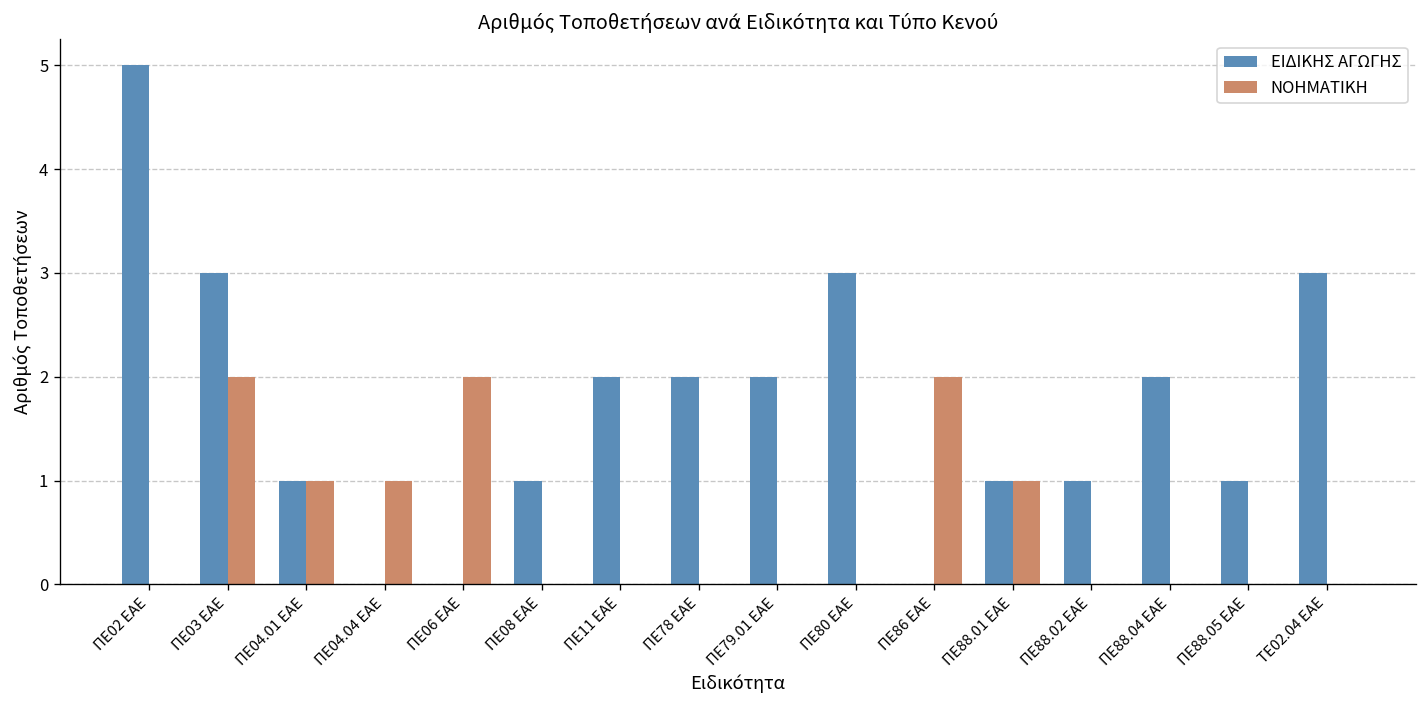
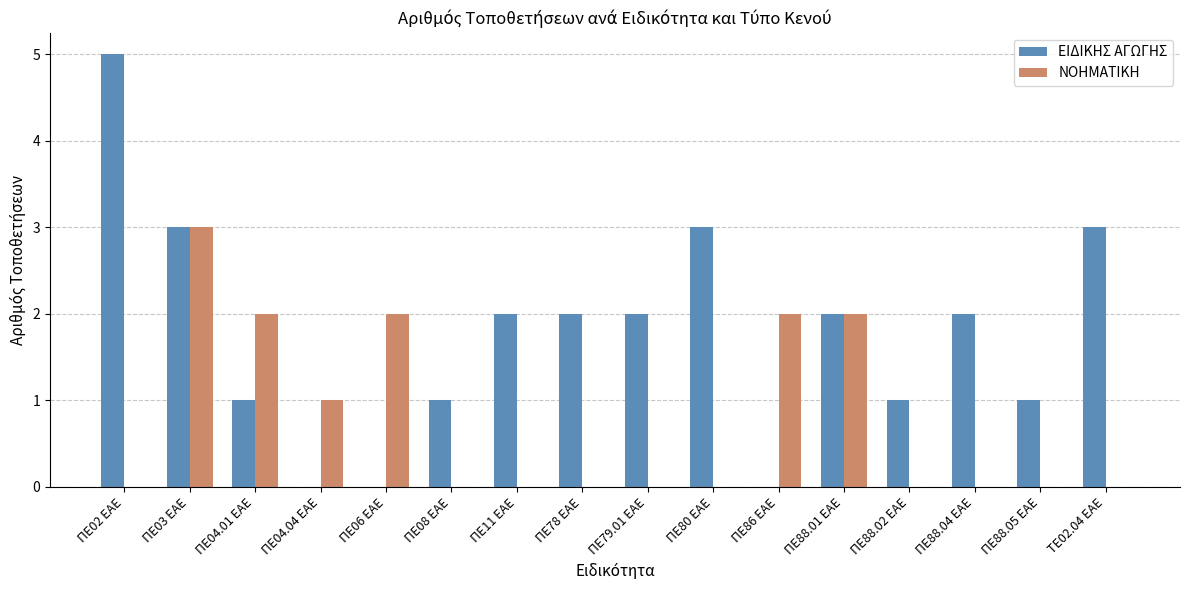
  {
    "ΕΙΔΙΚΗΣ ΑΓΩΓΗΣ": {
      "ΠΕ02 ΕΑΕ": 5,
      "ΠΕ03 ΕΑΕ": 3,
      "ΠΕ04.01 ΕΑΕ": 1,
      "ΠΕ04.04 ΕΑΕ": 0,
      "ΠΕ06 ΕΑΕ": 0,
      "ΠΕ08 ΕΑΕ": 1,
      "ΠΕ11 ΕΑΕ": 2,
      "ΠΕ78 ΕΑΕ": 2,
      "ΠΕ79.01 ΕΑΕ": 2,
      "ΠΕ80 ΕΑΕ": 3,
      "ΠΕ86 ΕΑΕ": 0,
-     "ΠΕ88.01 ΕΑΕ": 1,
+     "ΠΕ88.01 ΕΑΕ": 2,
      "ΠΕ88.02 ΕΑΕ": 1,
      "ΠΕ88.04 ΕΑΕ": 2,
      "ΠΕ88.05 ΕΑΕ": 1,
      "ΤΕ02.04 ΕΑΕ": 3
    },
    "ΝΟΗΜΑΤΙΚΗ": {
      "ΠΕ02 ΕΑΕ": 0,
-     "ΠΕ03 ΕΑΕ": 2,
-     "ΠΕ04.01 ΕΑΕ": 1,
+     "ΠΕ03 ΕΑΕ": 3,
+     "ΠΕ04.01 ΕΑΕ": 2,
      "ΠΕ04.04 ΕΑΕ": 1,
      "ΠΕ06 ΕΑΕ": 2,
      "ΠΕ08 ΕΑΕ": 0,
      "ΠΕ11 ΕΑΕ": 0,
      "ΠΕ78 ΕΑΕ": 0,
      "ΠΕ79.01 ΕΑΕ": 0,
      "ΠΕ80 ΕΑΕ": 0,
      "ΠΕ86 ΕΑΕ": 2,
-     "ΠΕ88.01 ΕΑΕ": 1,
+     "ΠΕ88.01 ΕΑΕ": 2,
      "ΠΕ88.02 ΕΑΕ": 0,
      "ΠΕ88.04 ΕΑΕ": 0,
      "ΠΕ88.05 ΕΑΕ": 0,
      "ΤΕ02.04 ΕΑΕ": 0
    }
  }
